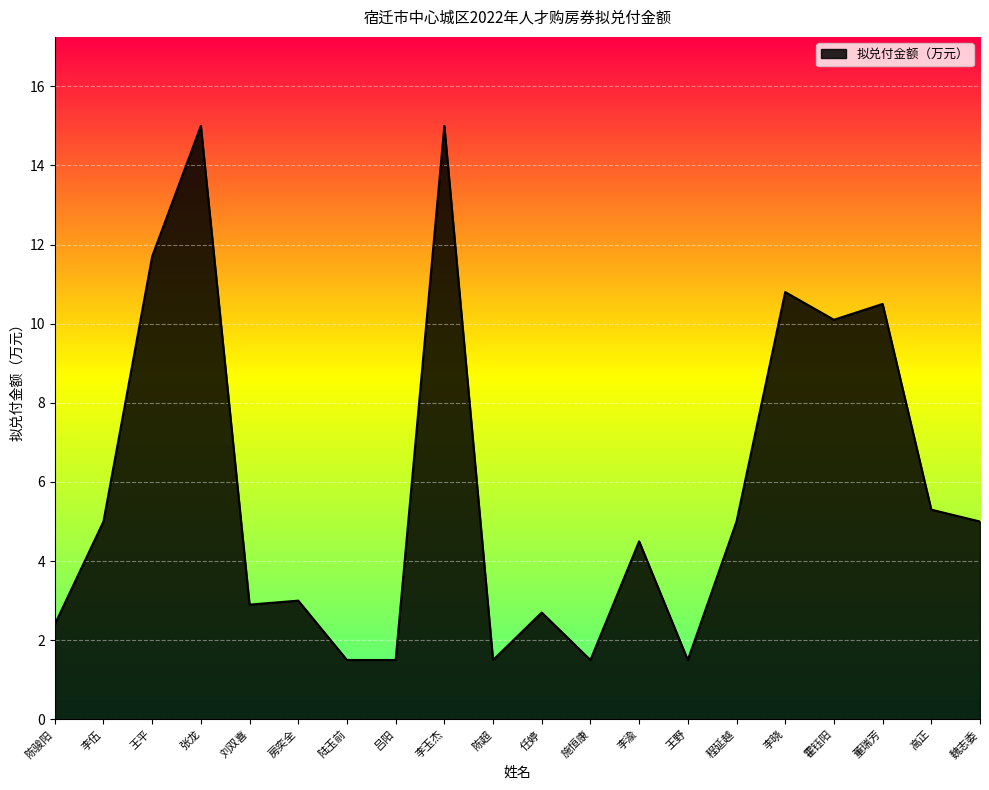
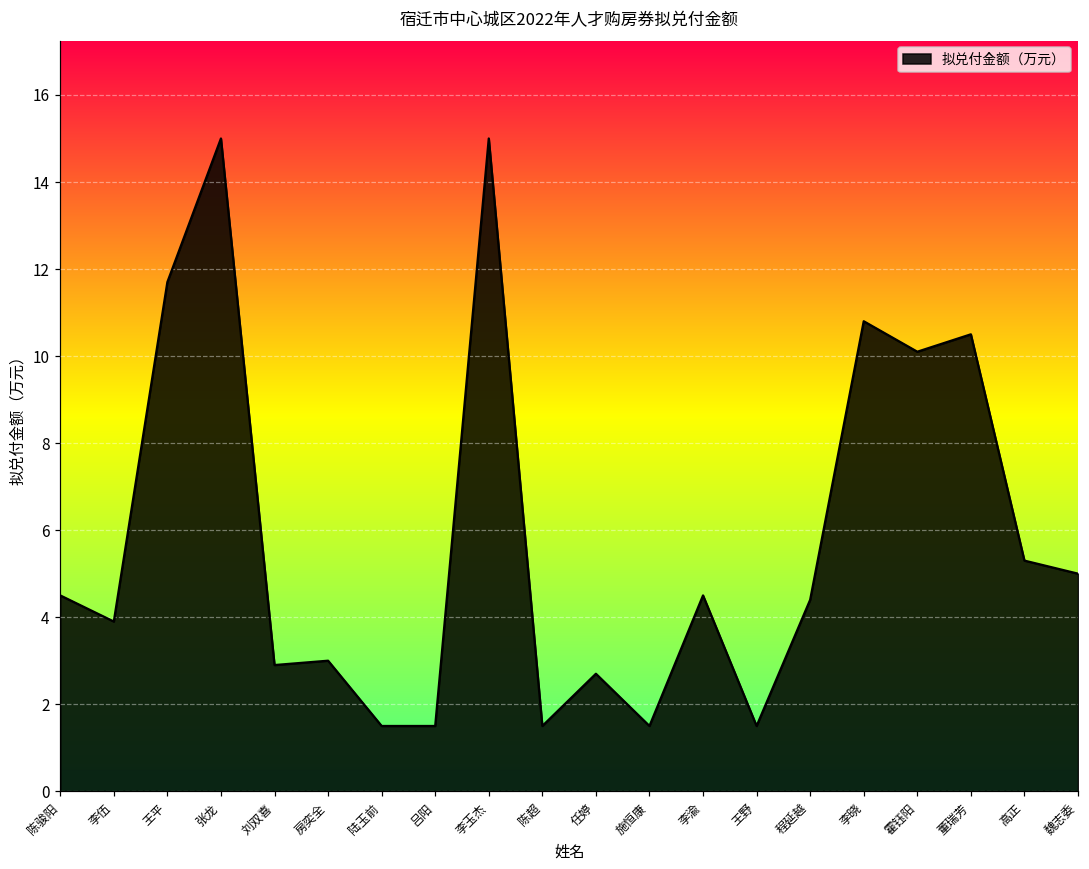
  {
-   "陈骏阳": 2.4,
-   "李伍": 5.0,
+   "陈骏阳": 4.5,
+   "李伍": 3.9,
    "王平": 11.7,
    "张龙": 15.0,
    "刘双喜": 2.9,
    "房奕全": 3.0,
    "陆玉前": 1.5,
    "吕阳": 1.5,
    "李玉杰": 15.0,
    "陈超": 1.5,
    "任婷": 2.7,
    "施恒康": 1.5,
    "李渝": 4.5,
    "王野": 1.5,
-   "程延越": 5.0,
+   "程延越": 4.4,
    "李晓": 10.8,
    "霍钰阳": 10.1,
    "董瑞芳": 10.5,
    "高正": 5.3,
    "魏志委": 5.0
  }
